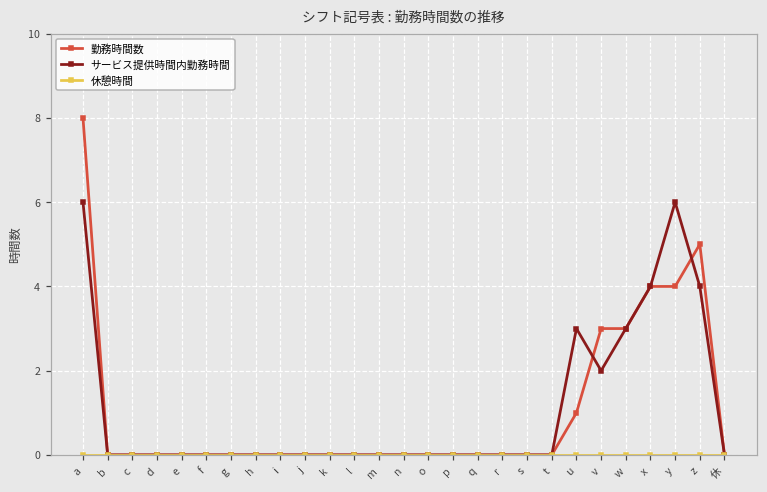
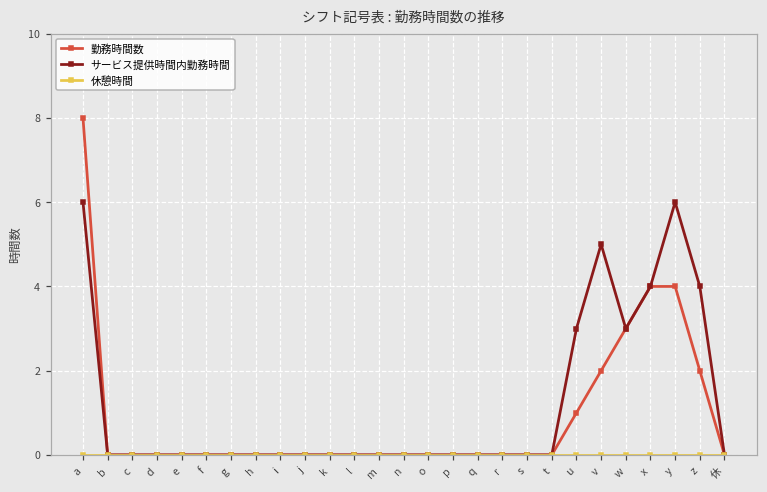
  {
    "勤務時間数": {
      "a": 8,
      "u": 1,
-     "v": 3,
+     "v": 2,
      "y": 4,
-     "z": 5
+     "z": 2
    },
    "サービス提供時間内勤務時間": {
      "a": 6,
      "u": 3,
-     "v": 2,
+     "v": 5,
      "y": 6,
      "z": 4
    },
    "休憩時間": {
      "a": 0,
      "u": 0,
      "v": 0,
      "w": 0,
      "x": 0,
      "y": 0,
      "z": 0
    }
  }
